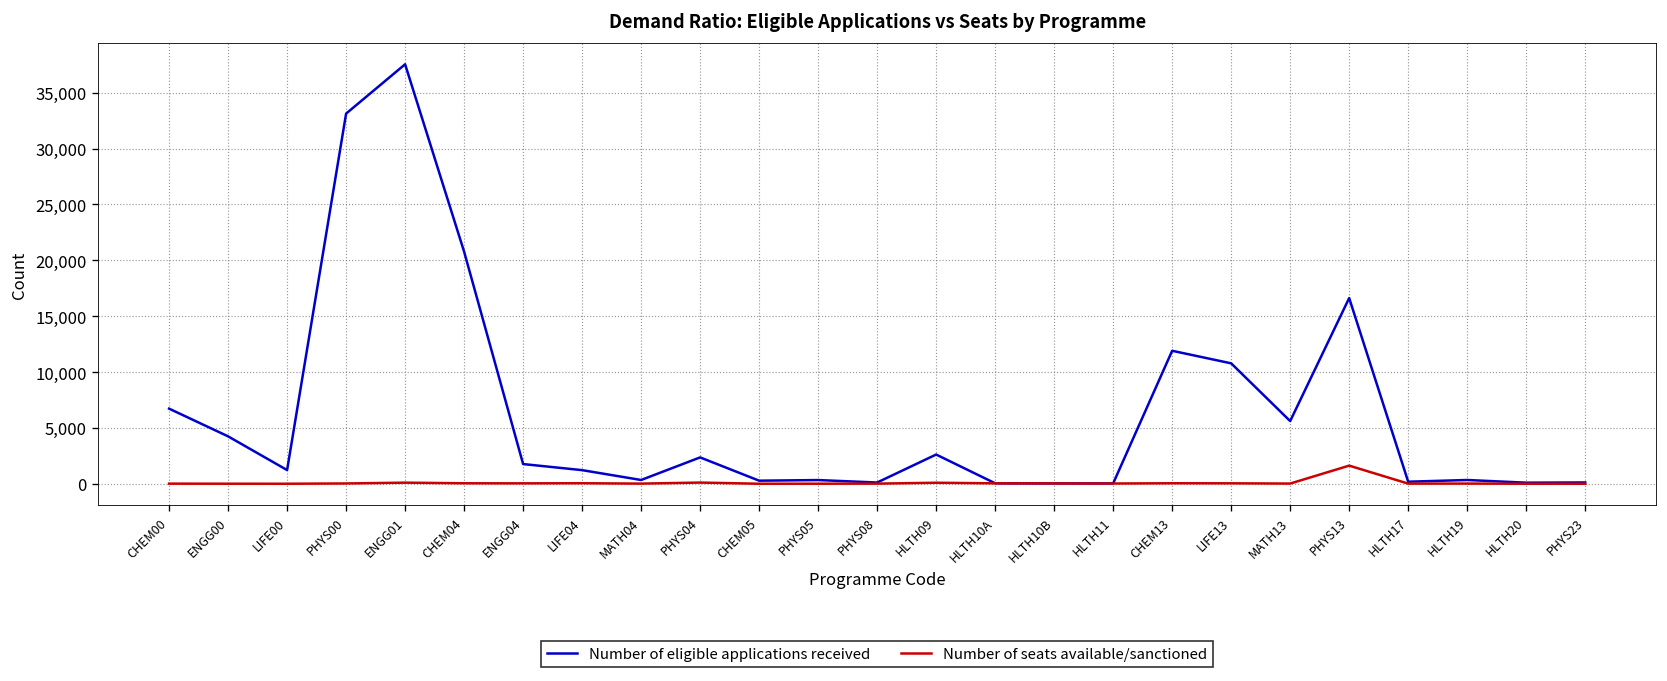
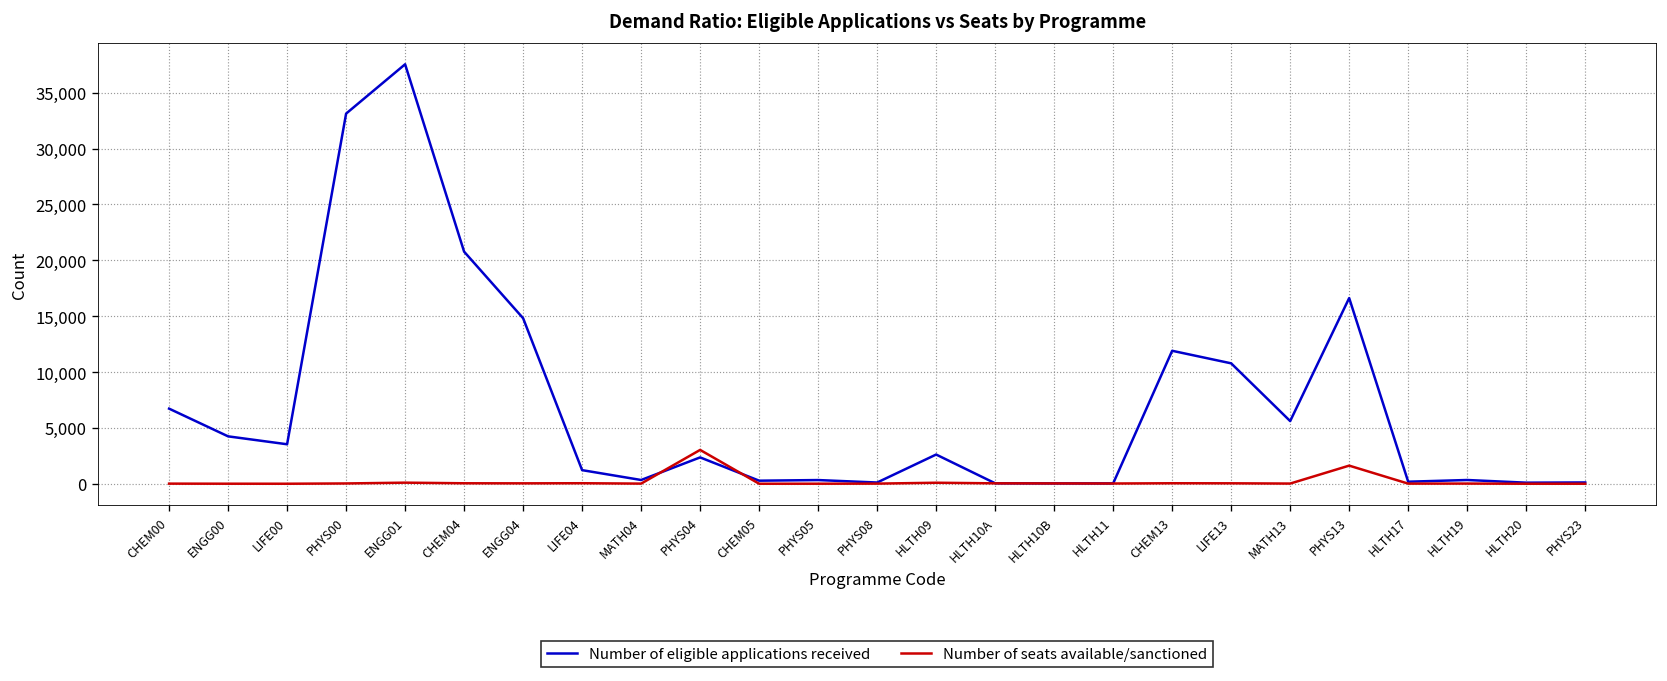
  {
    "Number of eligible applications received": {
      "CHEM00": "7,000",
      "ENGG00": "4,000",
-     "LIFE00": "1,000",
+     "LIFE00": "4,000",
      "PHYS00": "33,000",
      "ENGG01": "38,000",
      "CHEM04": "21,000",
-     "ENGG04": "2,000",
+     "ENGG04": "15,000",
      "LIFE04": "1,000",
      "MATH04": "0",
      "PHYS04": "2,000",
      "PHYS05": "0",
      "HLTH09": "3,000",
      "CHEM13": "12,000",
      "LIFE13": "11,000",
      "MATH13": "6,000",
      "PHYS13": "17,000",
      "HLTH19": "0"
    },
    "Number of seats available/sanctioned": {
      "CHEM00": "0",
      "ENGG00": "0",
      "LIFE00": "0",
      "PHYS00": "0",
      "ENGG01": "0",
      "CHEM04": "0",
      "ENGG04": "0",
      "LIFE04": "0",
      "MATH04": "0",
-     "PHYS04": "0",
+     "PHYS04": "3,000",
      "PHYS05": "0",
      "HLTH09": "0",
      "CHEM13": "0",
      "LIFE13": "0",
      "MATH13": "0",
      "PHYS13": "2,000",
      "HLTH19": "0"
    }
  }
